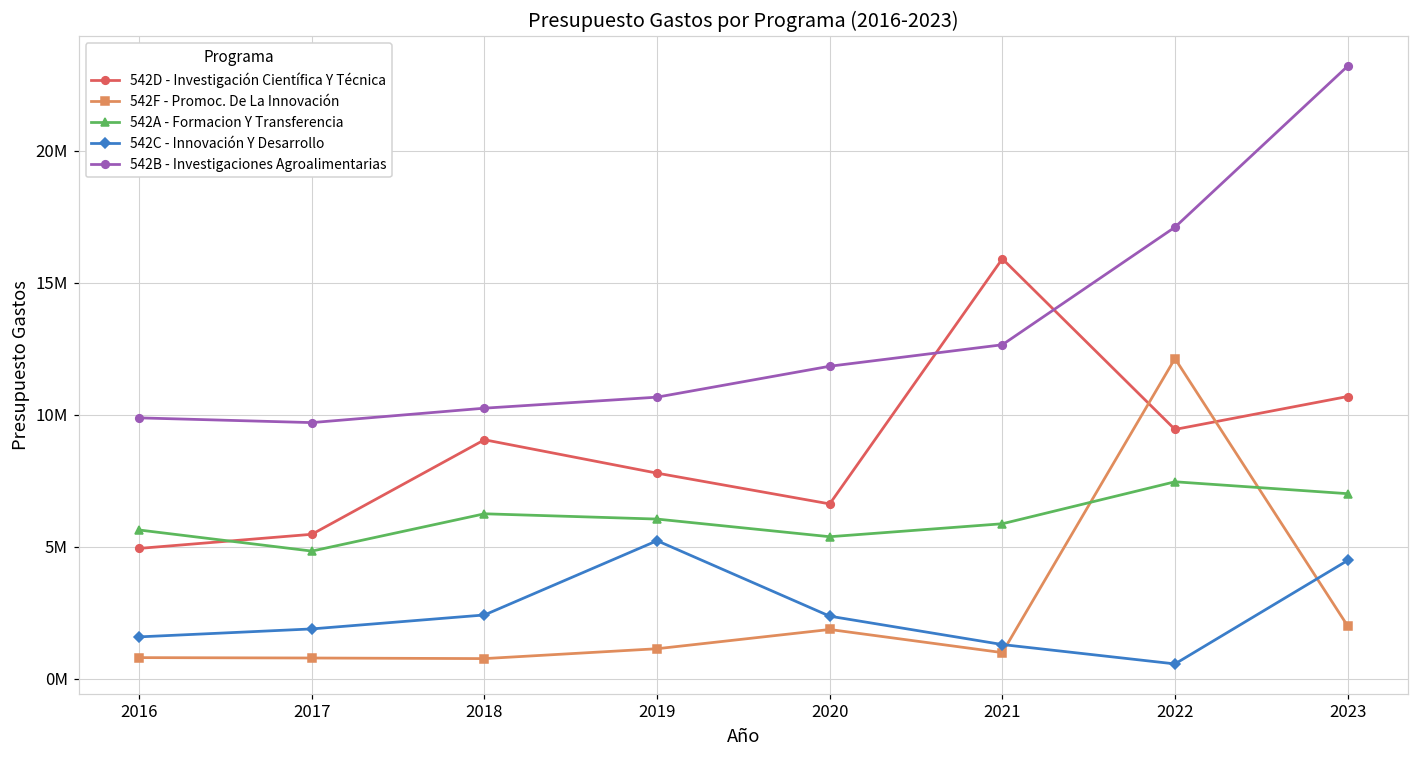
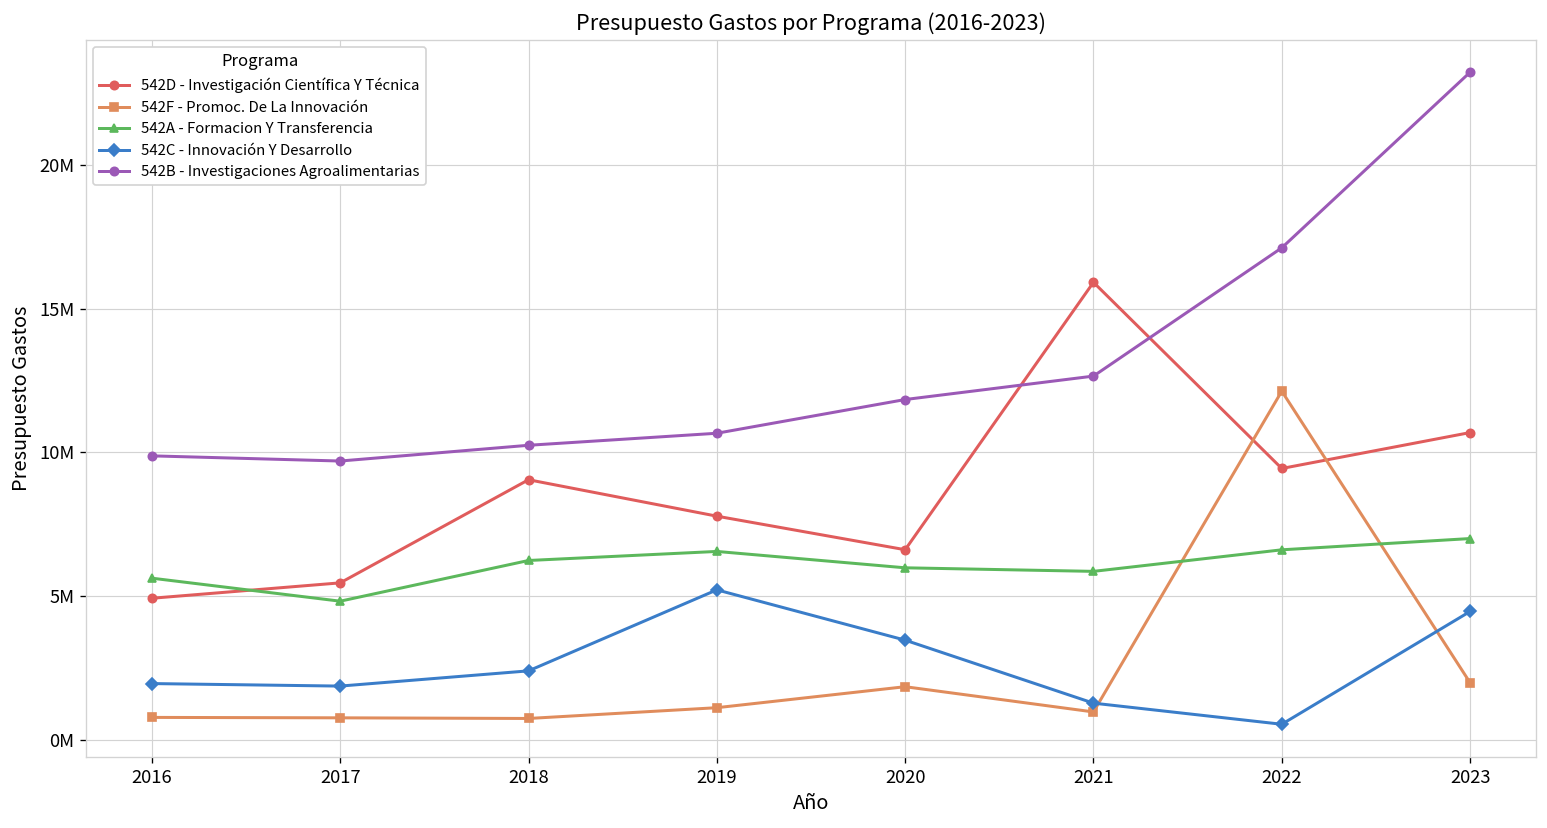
  {
    "542A - Formacion Y Transferencia": {
      "2016": 5600000,
      "2017": 4800000,
      "2018": 6300000,
-     "2019": 6000000,
-     "2020": 5400000,
+     "2019": 6600000,
+     "2020": 6000000,
      "2021": 5900000,
-     "2022": 7500000,
+     "2022": 6600000,
      "2023": 7000000
    },
    "542C - Innovación Y Desarrollo": {
-     "2016": 1600000,
+     "2016": 2000000,
      "2017": 1900000,
      "2018": 2400000,
      "2019": 5200000,
-     "2020": 2400000,
+     "2020": 3500000,
      "2021": 1300000,
      "2022": 600000,
      "2023": 4500000
    },
    "542B - Investigaciones Agroalimentarias": {
      "2016": 9900000,
      "2017": 9700000,
      "2018": 10300000,
      "2019": 10700000,
      "2020": 11800000,
      "2021": 12700000,
      "2022": 17100000,
      "2023": 23200000
    }
  }
